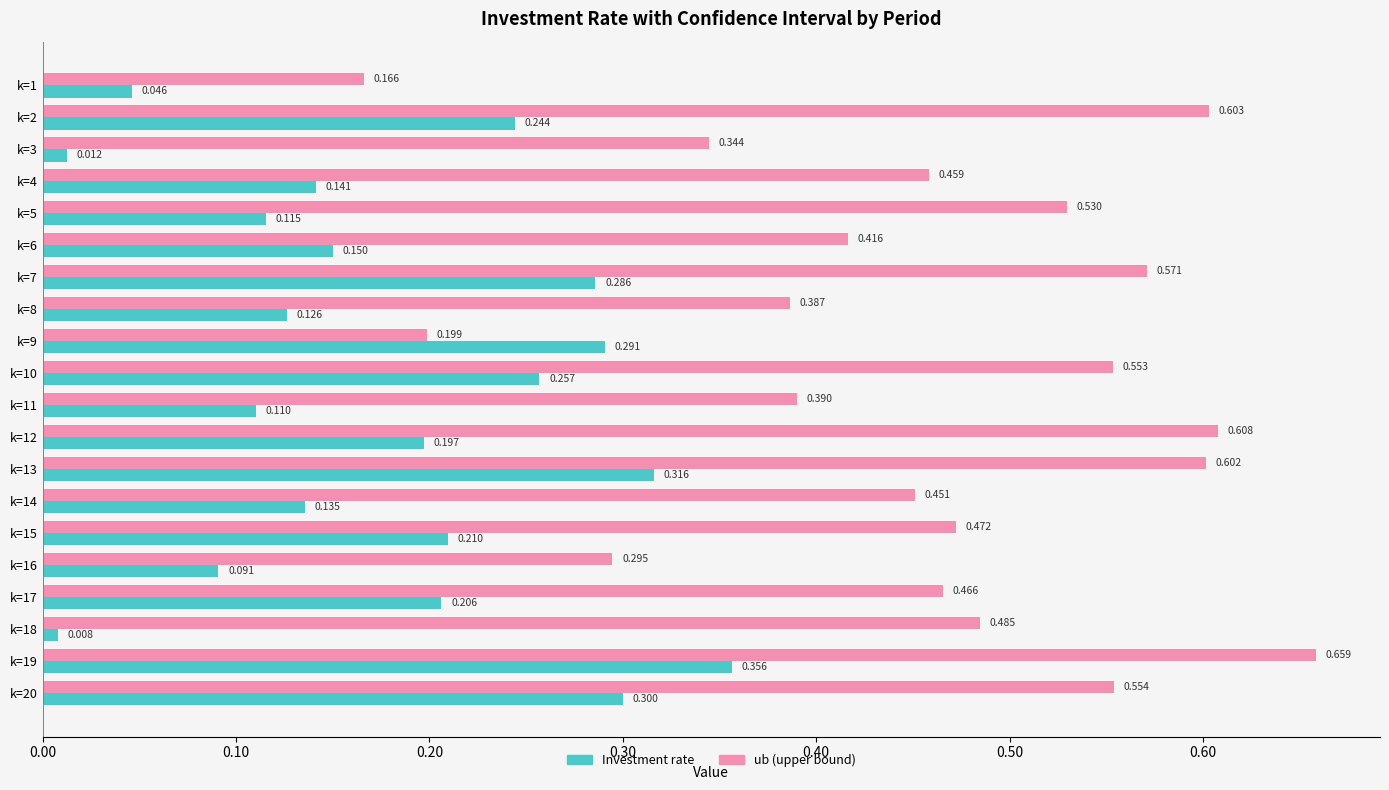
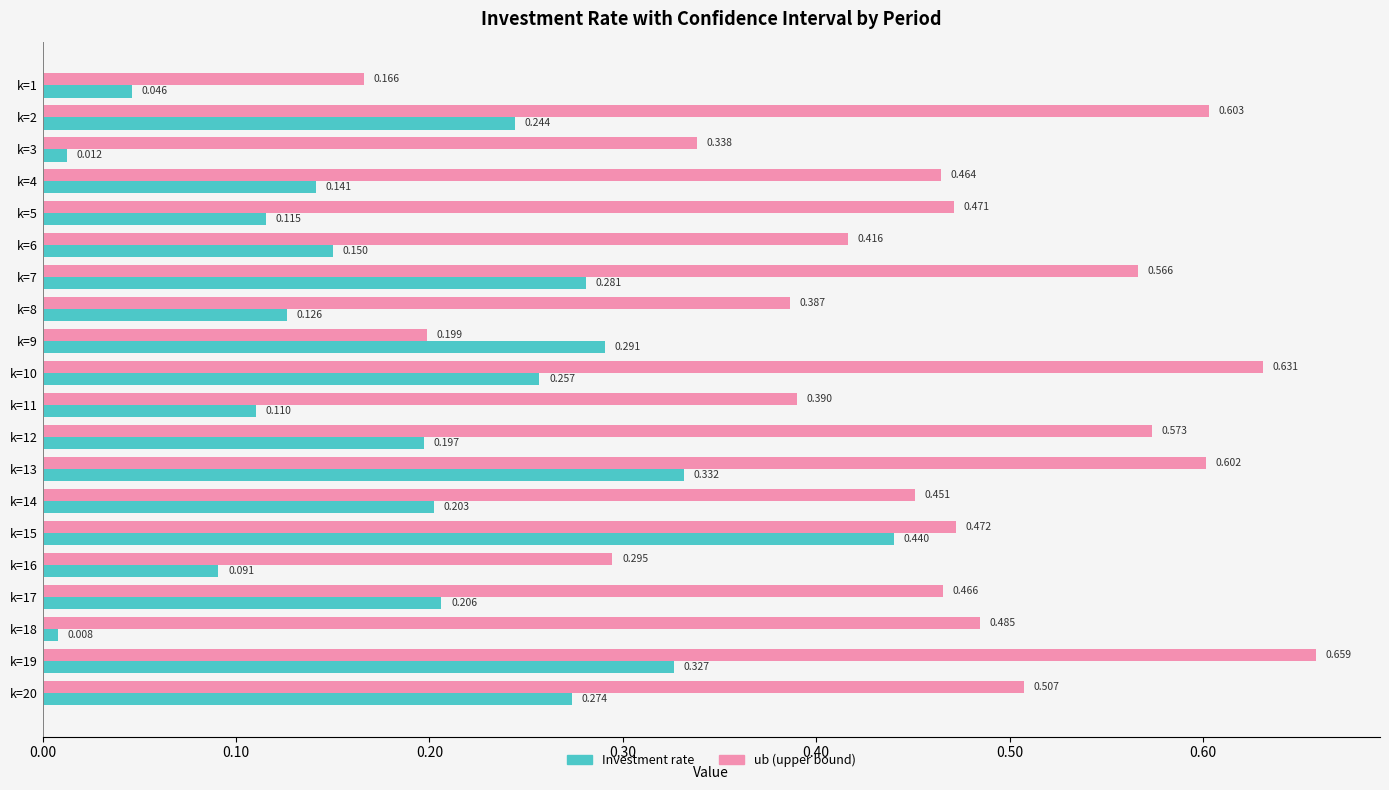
  {
    "Investment rate": {
      "k=1": 0.046,
      "k=2": 0.244,
      "k=3": 0.012,
      "k=4": 0.141,
      "k=5": 0.115,
      "k=6": 0.150,
-     "k=7": 0.286,
+     "k=7": 0.281,
      "k=8": 0.126,
      "k=9": 0.291,
      "k=10": 0.257,
      "k=11": 0.110,
      "k=12": 0.197,
-     "k=13": 0.316,
-     "k=14": 0.135,
-     "k=15": 0.210,
+     "k=13": 0.332,
+     "k=14": 0.203,
+     "k=15": 0.440,
      "k=16": 0.091,
      "k=17": 0.206,
      "k=18": 0.008,
-     "k=19": 0.356,
-     "k=20": 0.300
+     "k=19": 0.327,
+     "k=20": 0.274
    },
    "ub (upper bound)": {
      "k=1": 0.166,
      "k=2": 0.603,
-     "k=3": 0.344,
-     "k=4": 0.459,
-     "k=5": 0.530,
+     "k=3": 0.338,
+     "k=4": 0.464,
+     "k=5": 0.471,
      "k=6": 0.416,
-     "k=7": 0.571,
+     "k=7": 0.566,
      "k=8": 0.387,
      "k=9": 0.199,
-     "k=10": 0.553,
+     "k=10": 0.631,
      "k=11": 0.390,
-     "k=12": 0.608,
+     "k=12": 0.573,
      "k=13": 0.602,
      "k=14": 0.451,
      "k=15": 0.472,
      "k=16": 0.295,
      "k=17": 0.466,
      "k=18": 0.485,
      "k=19": 0.659,
-     "k=20": 0.554
+     "k=20": 0.507
    }
  }
